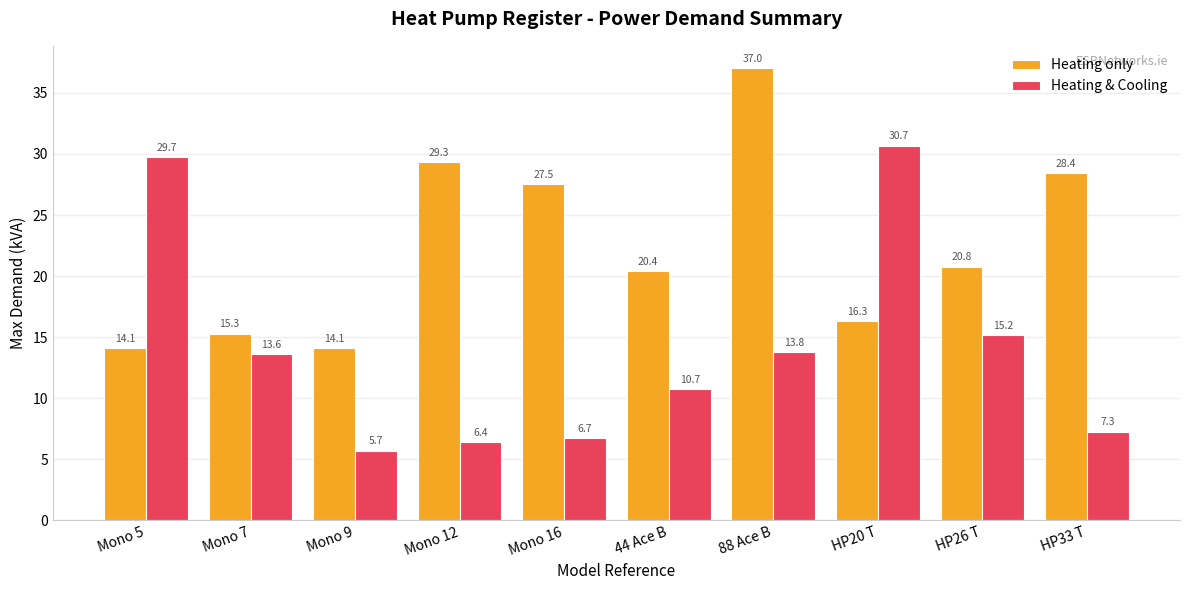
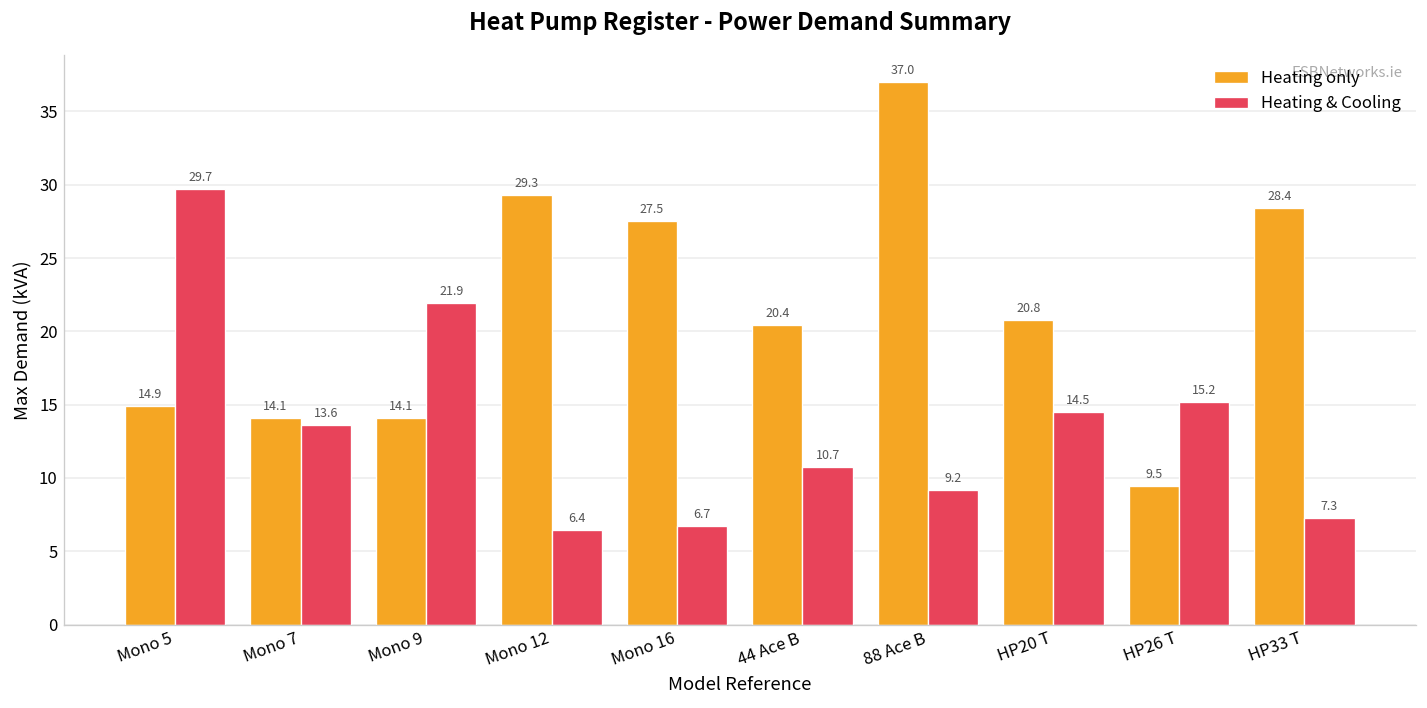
  {
    "Heating only": {
-     "Mono 5": 14.1,
-     "Mono 7": 15.3,
+     "Mono 5": 14.9,
+     "Mono 7": 14.1,
      "Mono 9": 14.1,
      "Mono 12": 29.3,
      "Mono 16": 27.5,
      "44 Ace B": 20.4,
      "88 Ace B": 37.0,
-     "HP20 T": 16.3,
-     "HP26 T": 20.8,
+     "HP20 T": 20.8,
+     "HP26 T": 9.5,
      "HP33 T": 28.4
    },
    "Heating & Cooling": {
      "Mono 5": 29.7,
      "Mono 7": 13.6,
-     "Mono 9": 5.7,
+     "Mono 9": 21.9,
      "Mono 12": 6.4,
      "Mono 16": 6.7,
      "44 Ace B": 10.7,
-     "88 Ace B": 13.8,
-     "HP20 T": 30.7,
+     "88 Ace B": 9.2,
+     "HP20 T": 14.5,
      "HP26 T": 15.2,
      "HP33 T": 7.3
    }
  }
